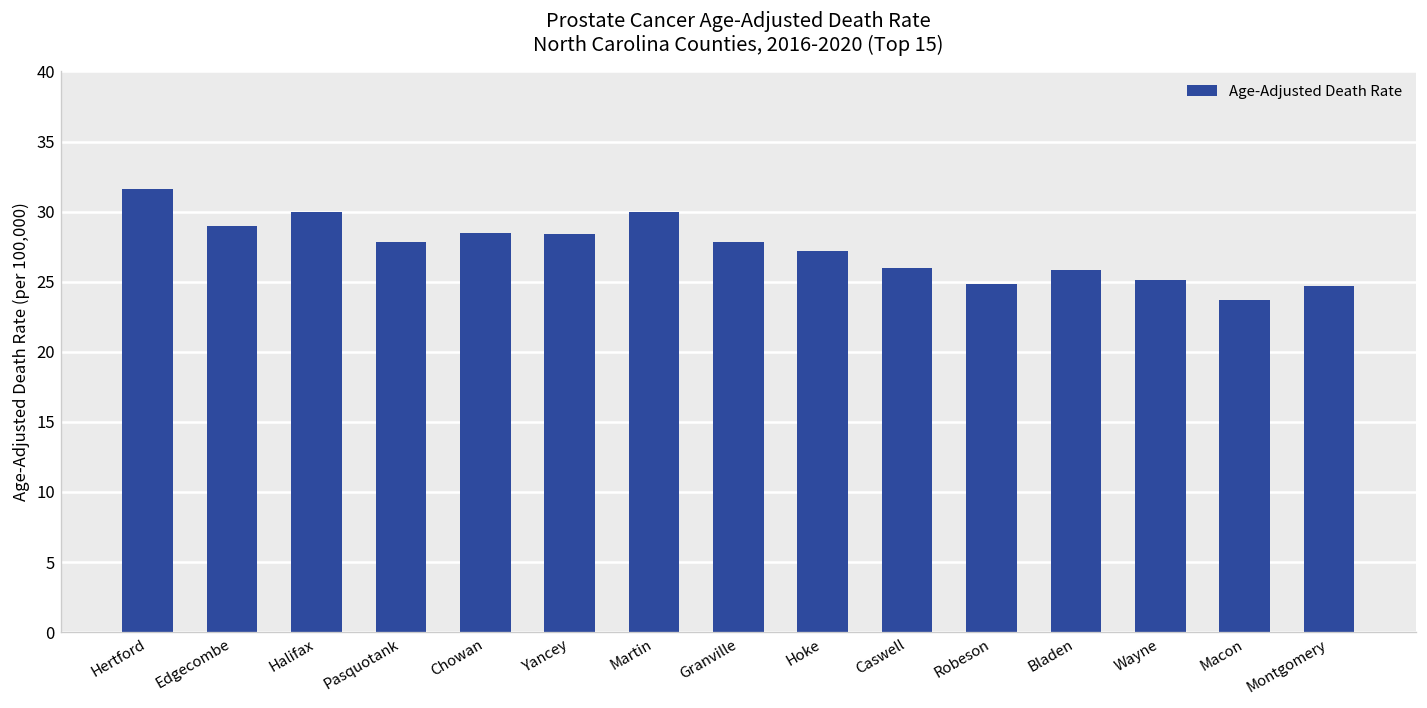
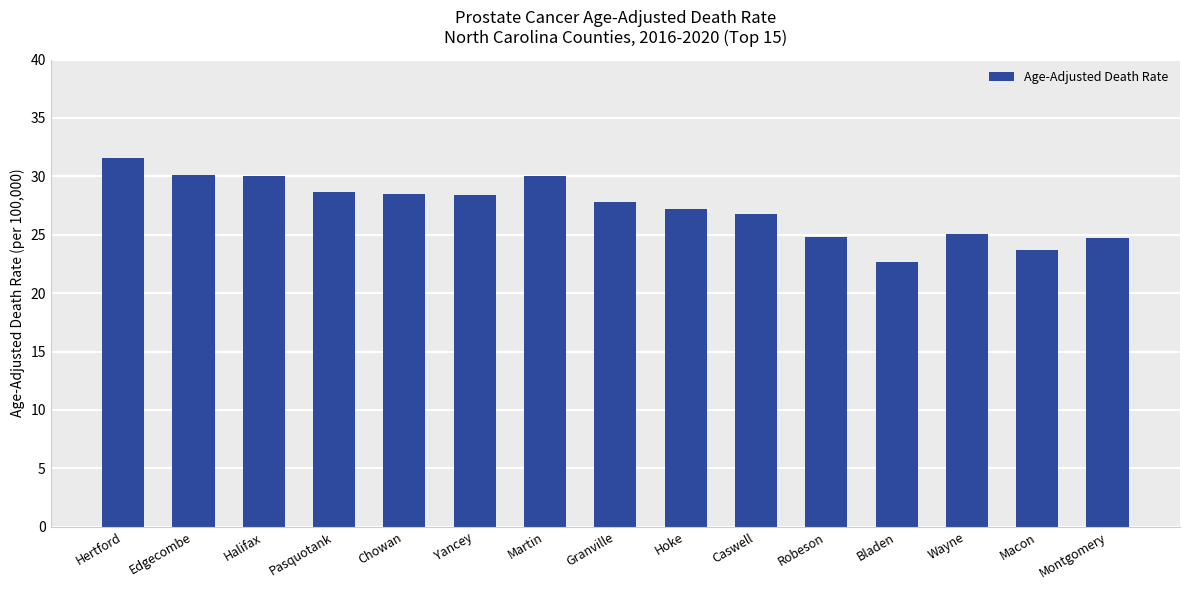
  {
    "Hertford": 31.6,
-   "Edgecombe": 29.0,
+   "Edgecombe": 30.1,
    "Halifax": 30.0,
-   "Pasquotank": 27.8,
+   "Pasquotank": 28.7,
    "Chowan": 28.5,
    "Yancey": 28.4,
    "Martin": 30.0,
    "Granville": 27.8,
    "Hoke": 27.2,
-   "Caswell": 26.0,
+   "Caswell": 26.8,
    "Robeson": 24.8,
-   "Bladen": 25.8,
+   "Bladen": 22.7,
    "Wayne": 25.1,
    "Macon": 23.7,
    "Montgomery": 24.7
  }
